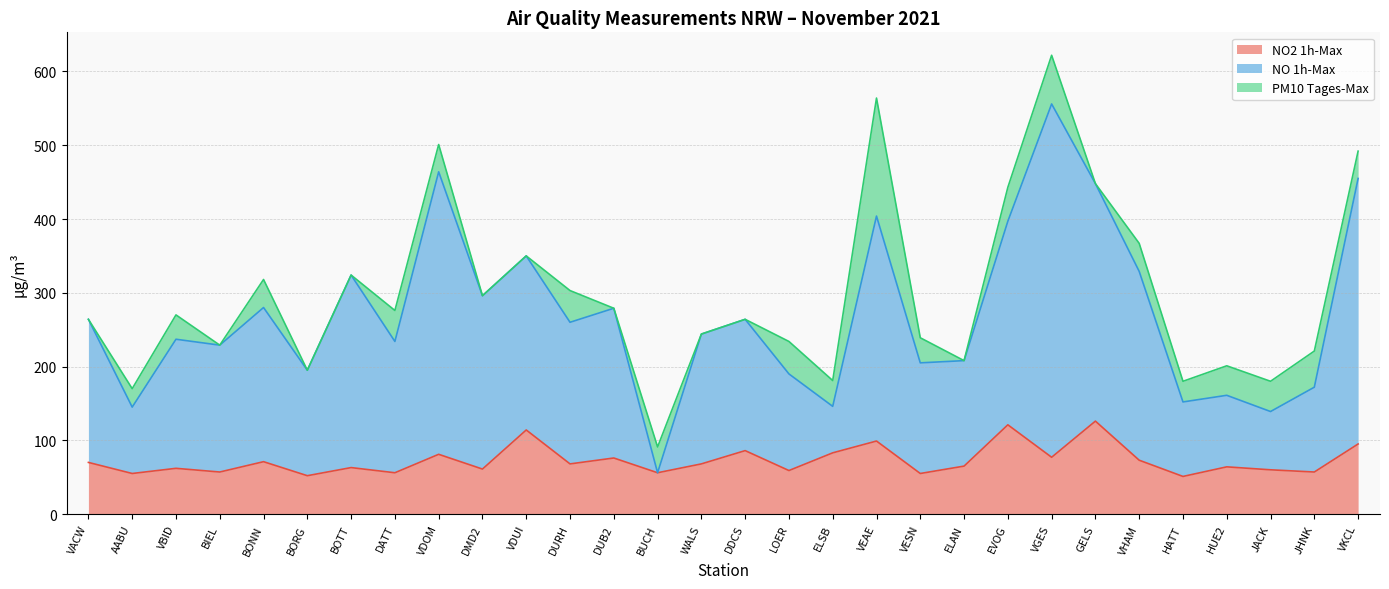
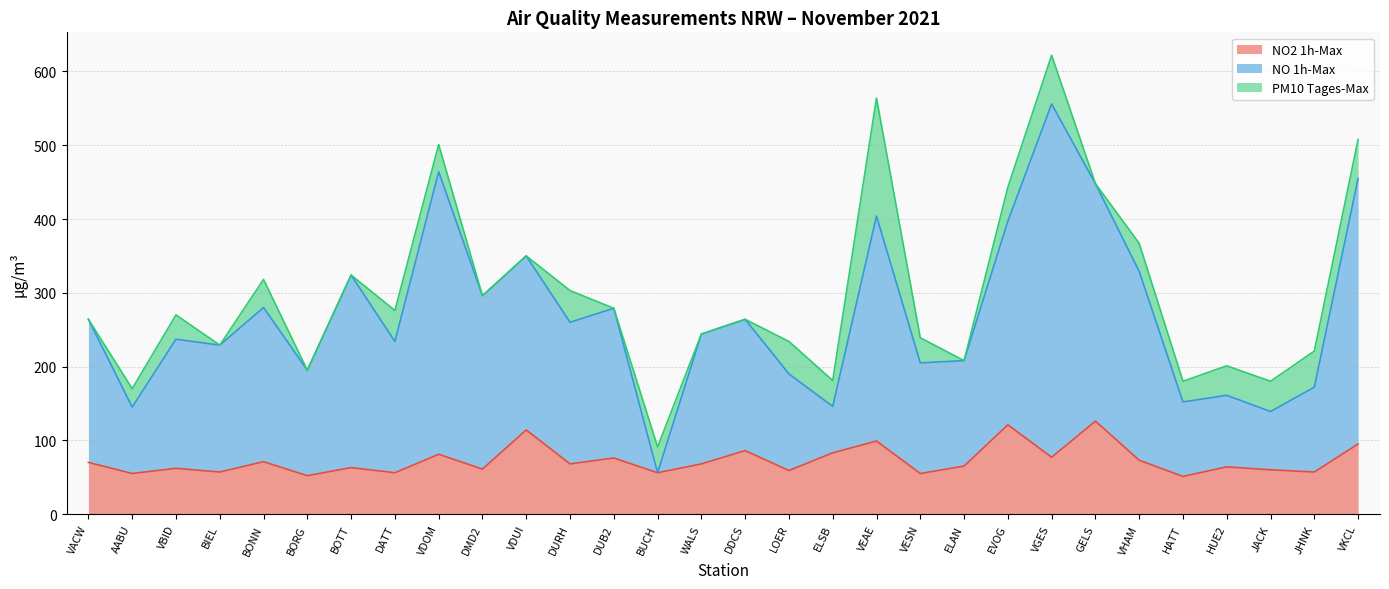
  {
    "NO2 1h-Max": {
      "VACW": 70,
      "AABU": 60,
      "VBID": 60,
      "BIEL": 60,
      "BONN": 70,
      "BORG": 50,
      "BOTT": 60,
      "DATT": 60,
      "VDOM": 80,
      "DMD2": 60,
      "VDUI": 110,
      "DURH": 70,
      "DUB2": 80,
      "WALS": 70,
      "DDCS": 90,
      "LOER": 60,
      "ELSB": 80,
      "VEAE": 100,
      "VESN": 60,
      "ELAN": 70,
      "EVOG": 120,
      "VGES": 80,
      "GELS": 130,
      "VHAM": 70,
      "HATT": 50,
      "HUE2": 60,
      "JACK": 60,
      "JHNK": 60,
      "VKCL": 100
    },
    "NO 1h-Max": {
      "AABU": 90,
      "VBID": 180,
      "BONN": 210,
      "DATT": 180,
      "VDOM": 380,
      "DURH": 190,
      "LOER": 130,
      "ELSB": 60,
      "VEAE": 310,
      "VESN": 150,
      "EVOG": 280,
      "VGES": 480,
      "VHAM": 260,
      "HATT": 100,
      "HUE2": 100,
      "JACK": 80,
      "JHNK": 120,
      "VKCL": 360
    },
    "PM10 Tages-Max": {
      "AABU": 30,
      "VBID": 30,
      "BONN": 40,
      "DATT": 40,
      "VDOM": 40,
      "DURH": 40,
      "BUCH": 40,
      "LOER": 40,
      "ELSB": 40,
      "VEAE": 160,
      "VESN": 30,
      "EVOG": 50,
      "VGES": 70,
      "VHAM": 40,
      "HATT": 30,
      "HUE2": 40,
      "JACK": 40,
      "JHNK": 50,
-     "VKCL": 40
+     "VKCL": 50
    }
  }
